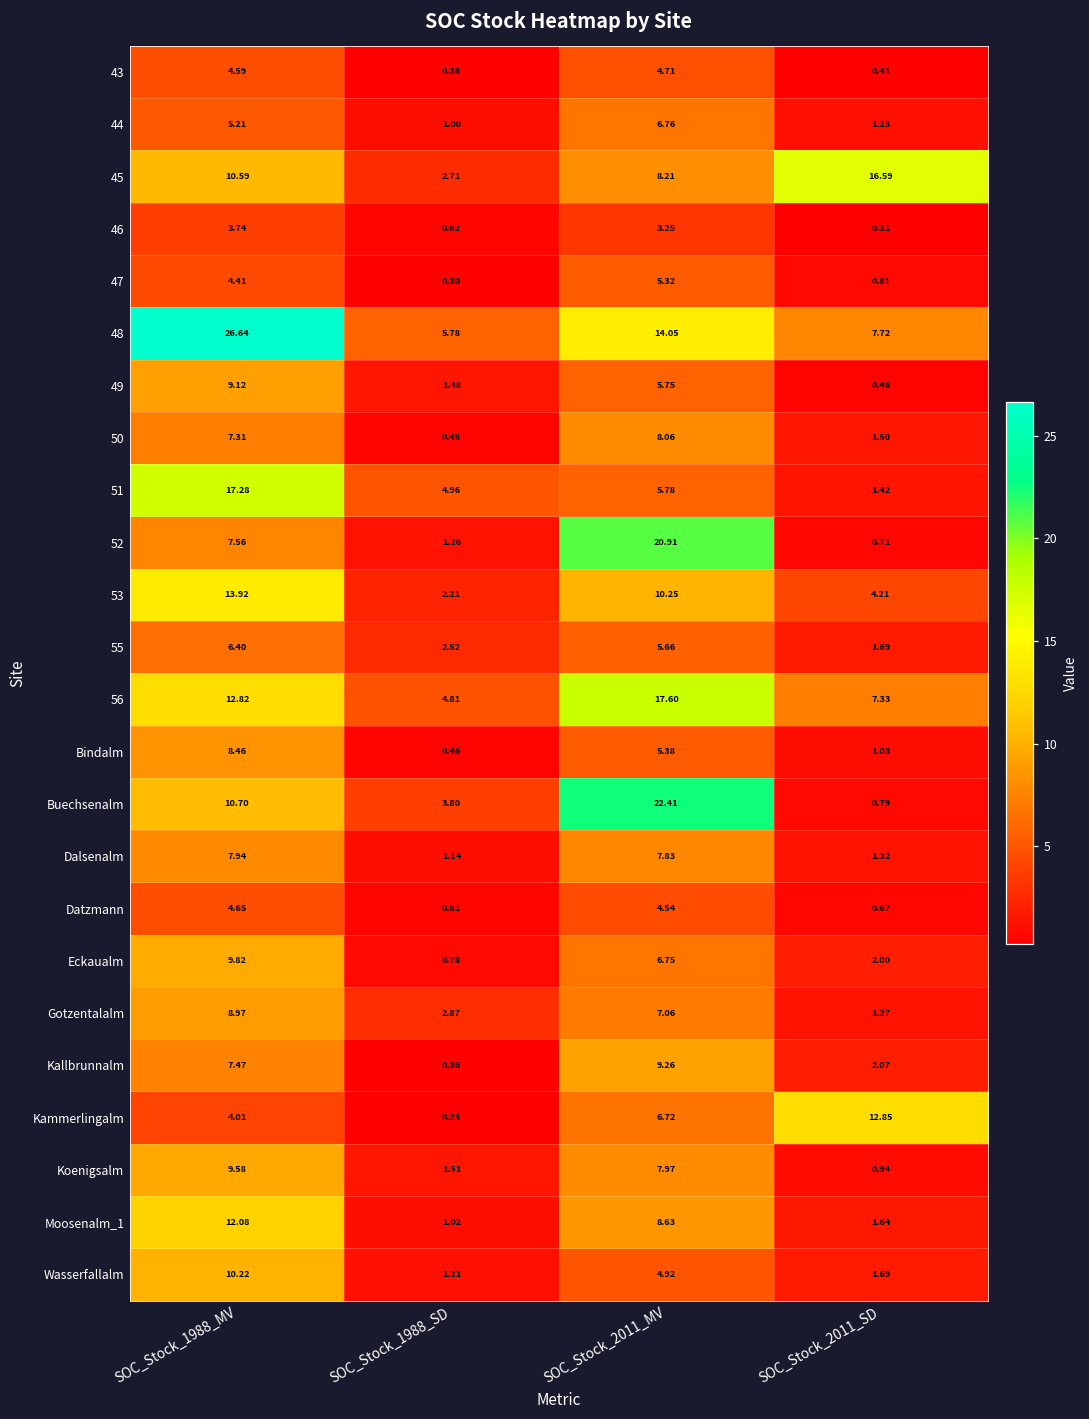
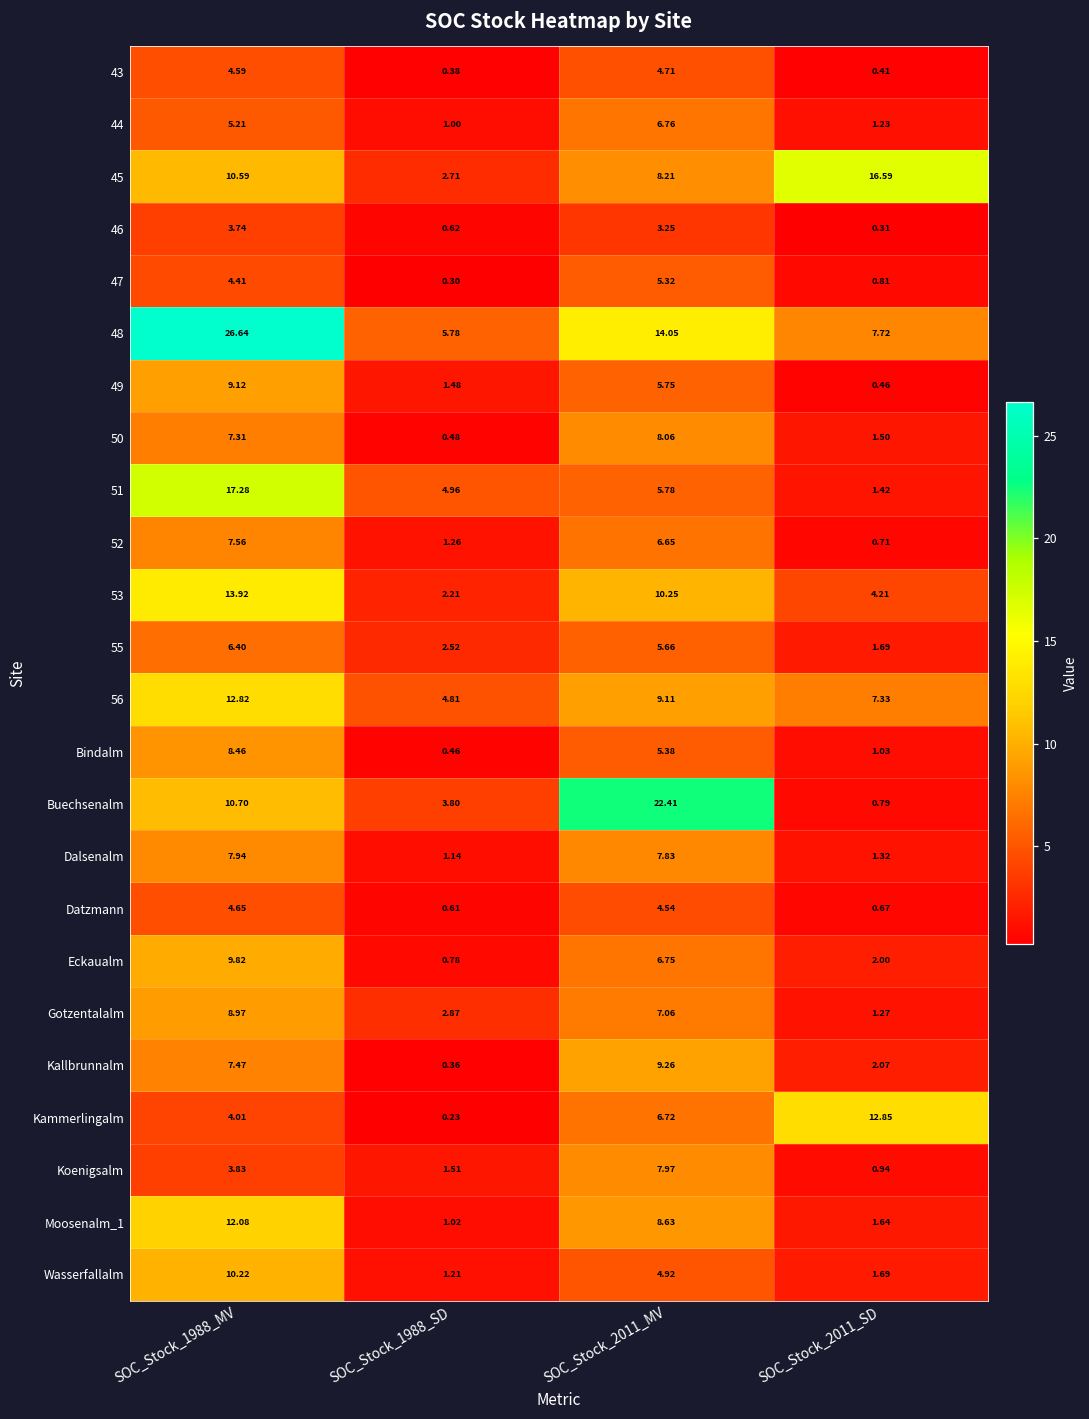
  {
    "43": {
      "SOC_Stock_1988_MV": 4.59,
      "SOC_Stock_1988_SD": 0.38,
      "SOC_Stock_2011_MV": 4.71,
      "SOC_Stock_2011_SD": 0.41
    },
    "44": {
      "SOC_Stock_1988_MV": 5.21,
      "SOC_Stock_1988_SD": 1.00,
      "SOC_Stock_2011_MV": 6.76,
      "SOC_Stock_2011_SD": 1.23
    },
    "45": {
      "SOC_Stock_1988_MV": 10.59,
      "SOC_Stock_1988_SD": 2.71,
      "SOC_Stock_2011_MV": 8.21,
      "SOC_Stock_2011_SD": 16.59
    },
    "46": {
      "SOC_Stock_1988_MV": 3.74,
      "SOC_Stock_1988_SD": 0.62,
      "SOC_Stock_2011_MV": 3.25,
      "SOC_Stock_2011_SD": 0.31
    },
    "47": {
      "SOC_Stock_1988_MV": 4.41,
      "SOC_Stock_1988_SD": 0.30,
      "SOC_Stock_2011_MV": 5.32,
      "SOC_Stock_2011_SD": 0.81
    },
    "48": {
      "SOC_Stock_1988_MV": 26.64,
      "SOC_Stock_1988_SD": 5.78,
      "SOC_Stock_2011_MV": 14.05,
      "SOC_Stock_2011_SD": 7.72
    },
    "49": {
      "SOC_Stock_1988_MV": 9.12,
      "SOC_Stock_1988_SD": 1.48,
      "SOC_Stock_2011_MV": 5.75,
      "SOC_Stock_2011_SD": 0.46
    },
    "50": {
      "SOC_Stock_1988_MV": 7.31,
      "SOC_Stock_1988_SD": 0.48,
      "SOC_Stock_2011_MV": 8.06,
      "SOC_Stock_2011_SD": 1.50
    },
    "51": {
      "SOC_Stock_1988_MV": 17.28,
      "SOC_Stock_1988_SD": 4.96,
      "SOC_Stock_2011_MV": 5.78,
      "SOC_Stock_2011_SD": 1.42
    },
    "52": {
      "SOC_Stock_1988_MV": 7.56,
      "SOC_Stock_1988_SD": 1.26,
-     "SOC_Stock_2011_MV": 20.91,
+     "SOC_Stock_2011_MV": 6.65,
      "SOC_Stock_2011_SD": 0.71
    },
    "53": {
      "SOC_Stock_1988_MV": 13.92,
      "SOC_Stock_1988_SD": 2.21,
      "SOC_Stock_2011_MV": 10.25,
      "SOC_Stock_2011_SD": 4.21
    },
    "55": {
      "SOC_Stock_1988_MV": 6.40,
      "SOC_Stock_1988_SD": 2.52,
      "SOC_Stock_2011_MV": 5.66,
      "SOC_Stock_2011_SD": 1.69
    },
    "56": {
      "SOC_Stock_1988_MV": 12.82,
      "SOC_Stock_1988_SD": 4.81,
-     "SOC_Stock_2011_MV": 17.60,
+     "SOC_Stock_2011_MV": 9.11,
      "SOC_Stock_2011_SD": 7.33
    },
    "Bindalm": {
      "SOC_Stock_1988_MV": 8.46,
      "SOC_Stock_1988_SD": 0.46,
      "SOC_Stock_2011_MV": 5.38,
      "SOC_Stock_2011_SD": 1.03
    },
    "Buechsenalm": {
      "SOC_Stock_1988_MV": 10.70,
      "SOC_Stock_1988_SD": 3.80,
      "SOC_Stock_2011_MV": 22.41,
      "SOC_Stock_2011_SD": 0.79
    },
    "Dalsenalm": {
      "SOC_Stock_1988_MV": 7.94,
      "SOC_Stock_1988_SD": 1.14,
      "SOC_Stock_2011_MV": 7.83,
      "SOC_Stock_2011_SD": 1.32
    },
    "Datzmann": {
      "SOC_Stock_1988_MV": 4.65,
      "SOC_Stock_1988_SD": 0.61,
      "SOC_Stock_2011_MV": 4.54,
      "SOC_Stock_2011_SD": 0.67
    },
    "Eckaualm": {
      "SOC_Stock_1988_MV": 9.82,
      "SOC_Stock_1988_SD": 0.78,
      "SOC_Stock_2011_MV": 6.75,
      "SOC_Stock_2011_SD": 2.00
    },
    "Gotzentalalm": {
      "SOC_Stock_1988_MV": 8.97,
      "SOC_Stock_1988_SD": 2.87,
      "SOC_Stock_2011_MV": 7.06,
      "SOC_Stock_2011_SD": 1.27
    },
    "Kallbrunnalm": {
      "SOC_Stock_1988_MV": 7.47,
      "SOC_Stock_1988_SD": 0.36,
      "SOC_Stock_2011_MV": 9.26,
      "SOC_Stock_2011_SD": 2.07
    },
    "Kammerlingalm": {
      "SOC_Stock_1988_MV": 4.01,
      "SOC_Stock_1988_SD": 0.23,
      "SOC_Stock_2011_MV": 6.72,
      "SOC_Stock_2011_SD": 12.85
    },
    "Koenigsalm": {
-     "SOC_Stock_1988_MV": 9.58,
+     "SOC_Stock_1988_MV": 3.83,
      "SOC_Stock_1988_SD": 1.51,
      "SOC_Stock_2011_MV": 7.97,
      "SOC_Stock_2011_SD": 0.94
    },
    "Moosenalm_1": {
      "SOC_Stock_1988_MV": 12.08,
      "SOC_Stock_1988_SD": 1.02,
      "SOC_Stock_2011_MV": 8.63,
      "SOC_Stock_2011_SD": 1.64
    },
    "Wasserfallalm": {
      "SOC_Stock_1988_MV": 10.22,
      "SOC_Stock_1988_SD": 1.21,
      "SOC_Stock_2011_MV": 4.92,
      "SOC_Stock_2011_SD": 1.69
    }
  }
